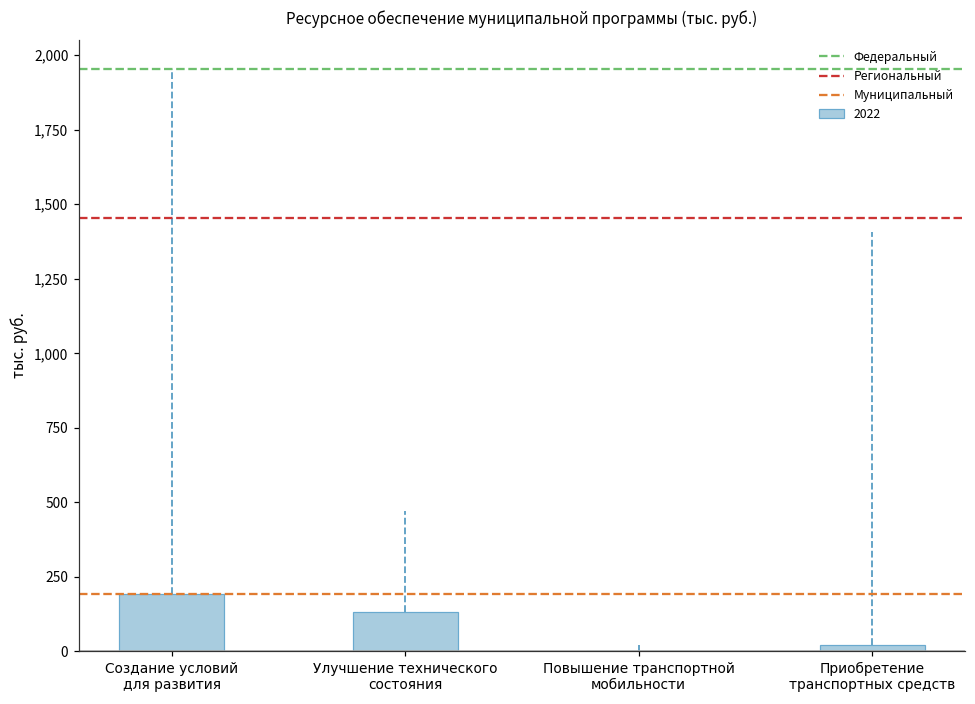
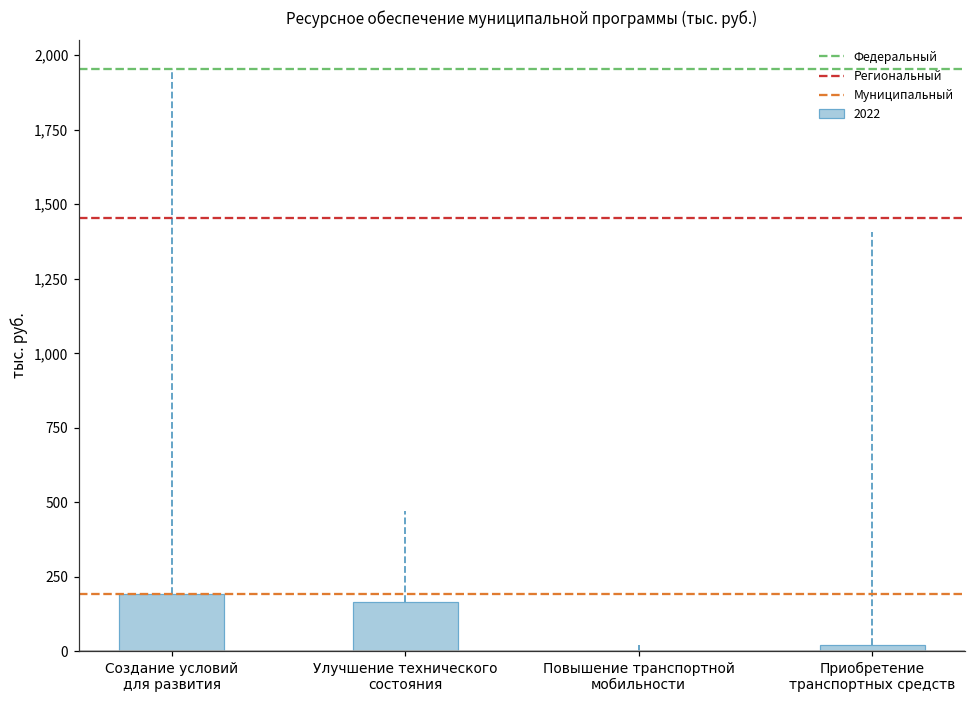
  {
    "2022": {
      "Создание условий для развития": 190,
-     "Улучшение технического состояния": 130,
+     "Улучшение технического состояния": 170,
      "Приобретение транспортных средств": 20
    }
  }
